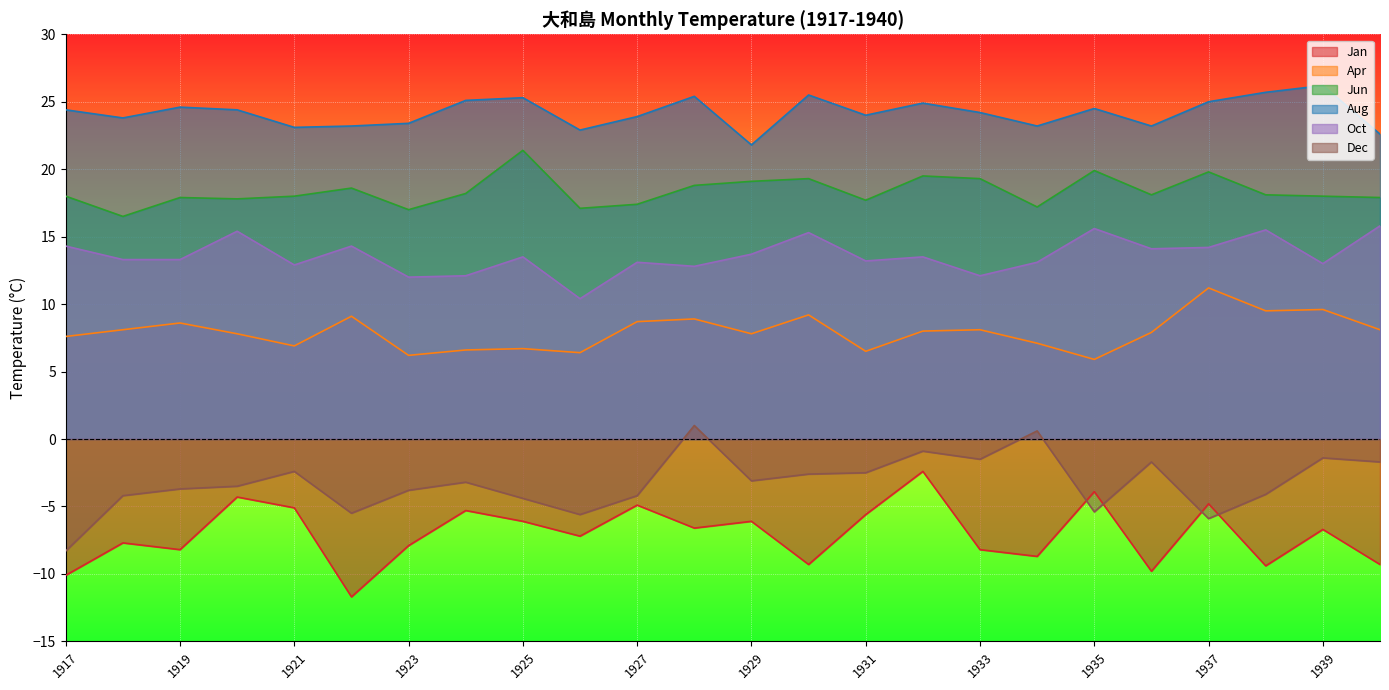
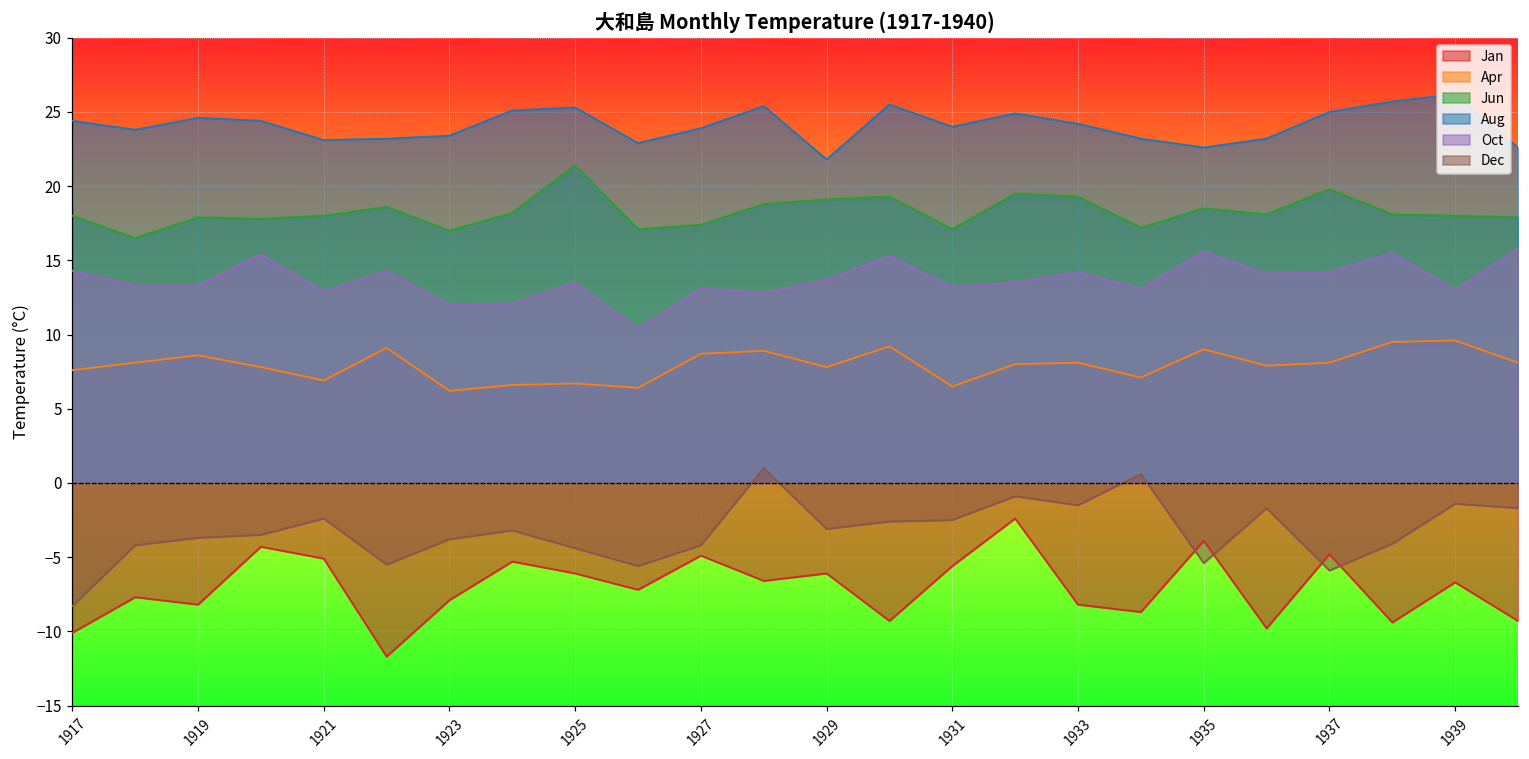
  {
    "Apr": {
      "1917": 7.6,
      "1919": 8.6,
      "1921": 6.9,
      "1923": 6.2,
      "1925": 6.7,
      "1927": 8.7,
      "1929": 7.8,
      "1931": 6.5,
      "1933": 8.1,
-     "1935": 5.9,
-     "1937": 11.2,
+     "1935": 9.0,
+     "1937": 8.1,
      "1939": 9.6
    },
    "Jun": {
      "1917": 18.0,
      "1919": 17.9,
      "1921": 18.0,
      "1923": 17.0,
      "1925": 21.4,
      "1927": 17.4,
      "1929": 19.1,
-     "1931": 17.7,
+     "1931": 17.1,
      "1933": 19.3,
-     "1935": 19.9,
+     "1935": 18.5,
      "1937": 19.8,
      "1939": 18.0
    },
    "Aug": {
      "1917": 24.4,
      "1919": 24.6,
      "1921": 23.1,
      "1923": 23.4,
      "1925": 25.3,
      "1927": 23.9,
      "1929": 21.8,
      "1931": 24.0,
      "1933": 24.2,
-     "1935": 24.5,
+     "1935": 22.6,
      "1937": 25.0
    },
    "Oct": {
      "1917": 14.3,
      "1919": 13.3,
      "1921": 12.9,
      "1923": 12.0,
      "1925": 13.5,
      "1927": 13.1,
      "1929": 13.7,
      "1931": 13.2,
-     "1933": 12.1,
+     "1933": 14.2,
      "1935": 15.6,
      "1937": 14.2,
      "1939": 13.0
    }
  }
